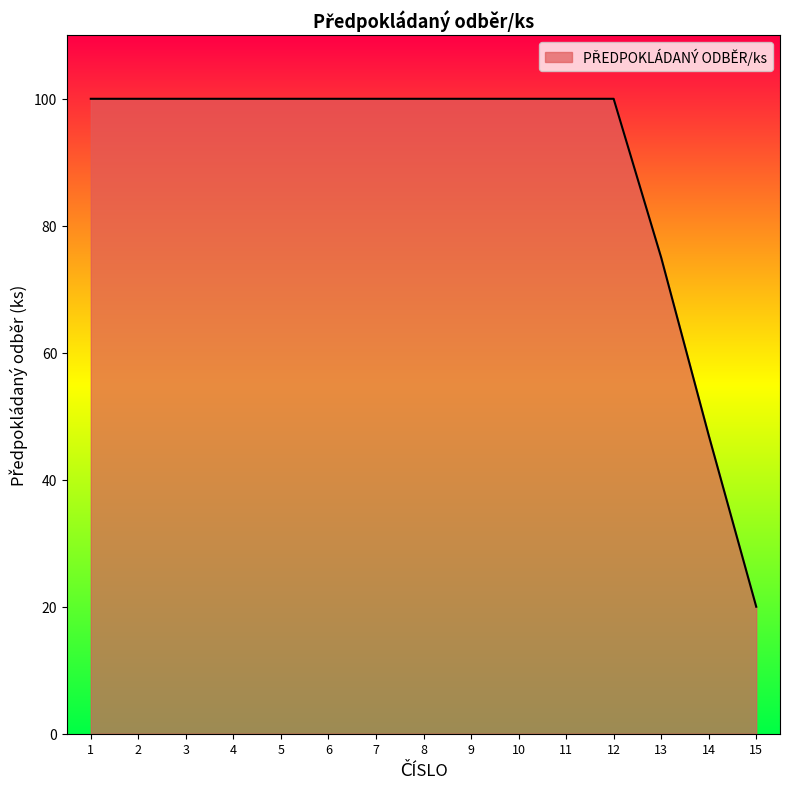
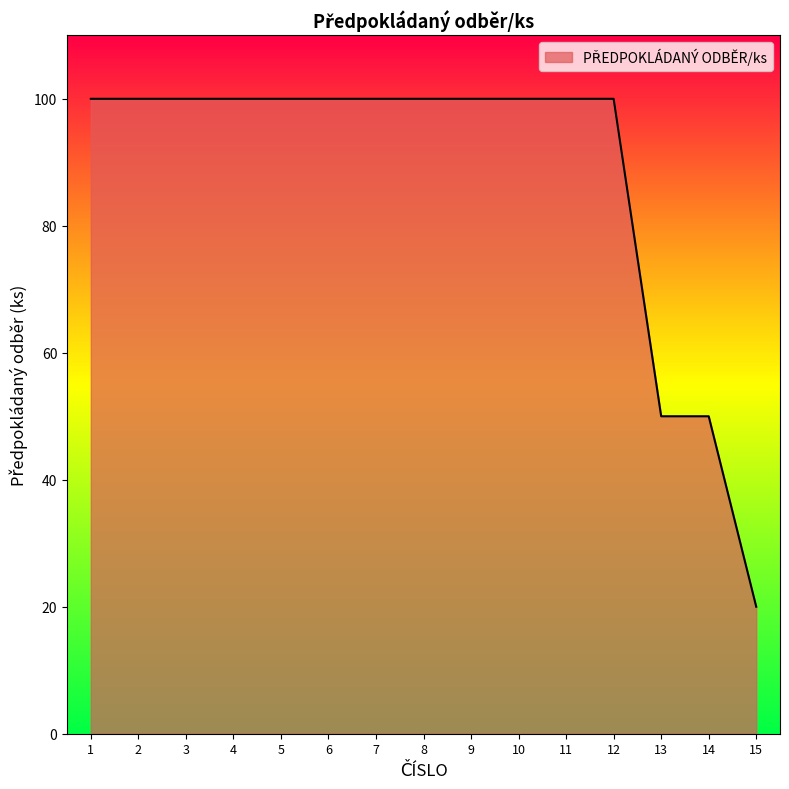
  {
    "1": 100,
    "2": 100,
    "3": 100,
    "4": 100,
    "5": 100,
    "6": 100,
    "7": 100,
    "8": 100,
    "9": 100,
    "10": 100,
    "11": 100,
    "12": 100,
-   "13": 75,
-   "14": 47,
+   "13": 50,
+   "14": 50,
    "15": 20
  }
